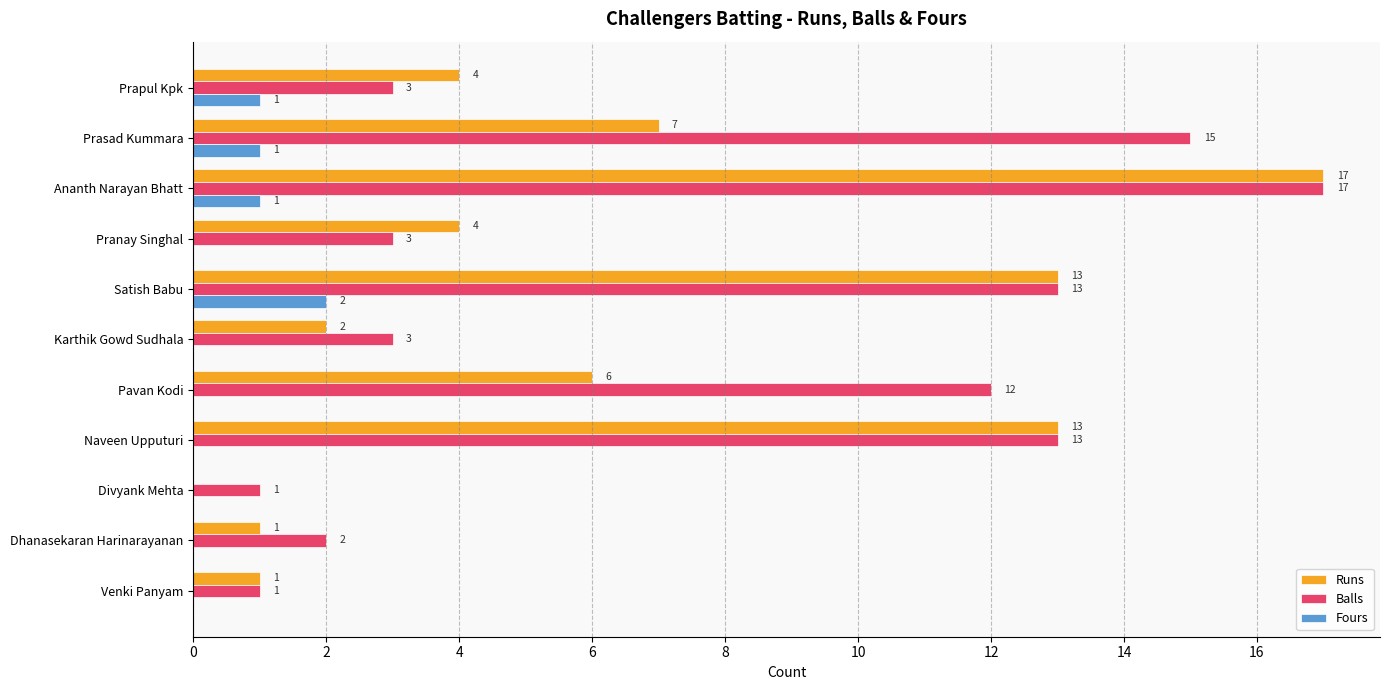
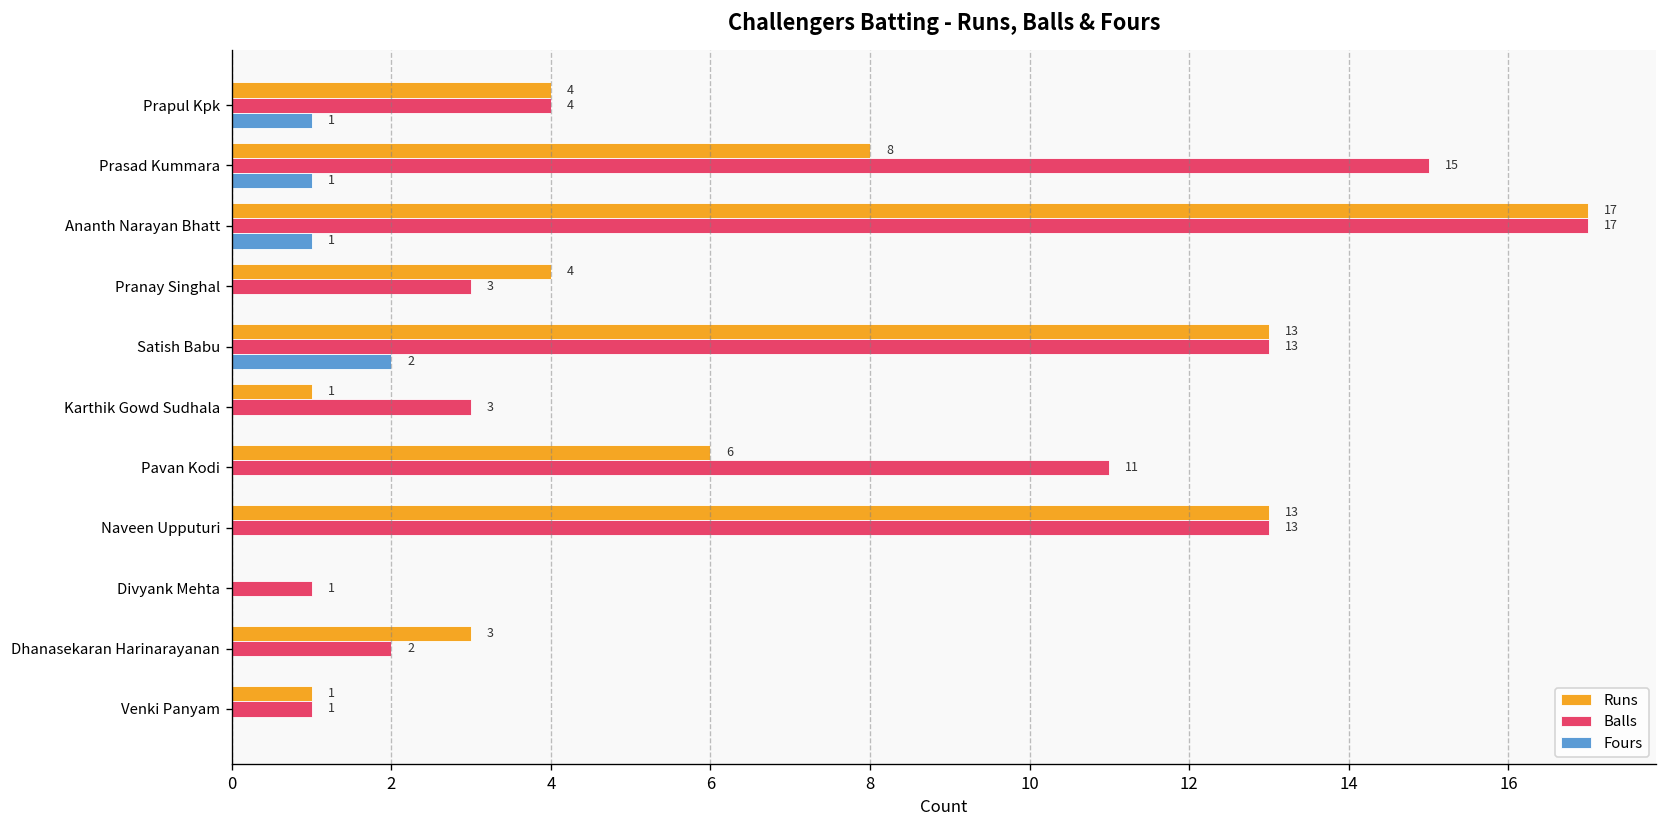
  {
    "Runs": {
      "Prapul Kpk": 4,
-     "Prasad Kummara": 7,
+     "Prasad Kummara": 8,
      "Ananth Narayan Bhatt": 17,
      "Pranay Singhal": 4,
      "Satish Babu": 13,
-     "Karthik Gowd Sudhala": 2,
+     "Karthik Gowd Sudhala": 1,
      "Pavan Kodi": 6,
      "Naveen Upputuri": 13,
-     "Dhanasekaran Harinarayanan": 1,
+     "Dhanasekaran Harinarayanan": 3,
      "Venki Panyam": 1
    },
    "Balls": {
-     "Prapul Kpk": 3,
+     "Prapul Kpk": 4,
      "Prasad Kummara": 15,
      "Ananth Narayan Bhatt": 17,
      "Pranay Singhal": 3,
      "Satish Babu": 13,
      "Karthik Gowd Sudhala": 3,
-     "Pavan Kodi": 12,
+     "Pavan Kodi": 11,
      "Naveen Upputuri": 13,
      "Divyank Mehta": 1,
      "Dhanasekaran Harinarayanan": 2,
      "Venki Panyam": 1
    },
    "Fours": {
      "Prapul Kpk": 1,
      "Prasad Kummara": 1,
      "Ananth Narayan Bhatt": 1,
      "Satish Babu": 2
    }
  }
